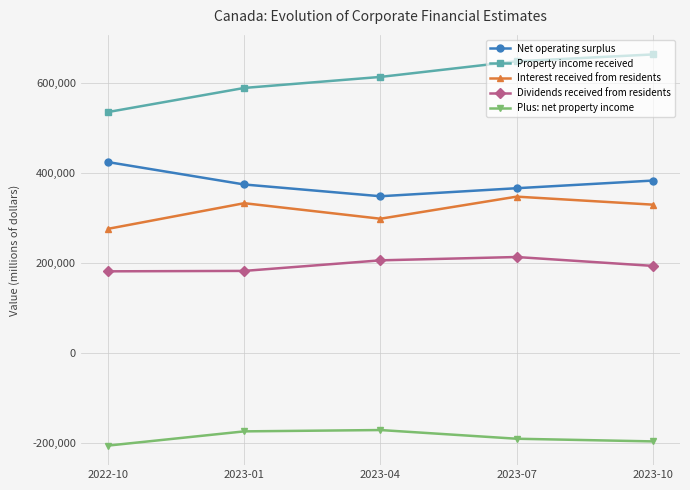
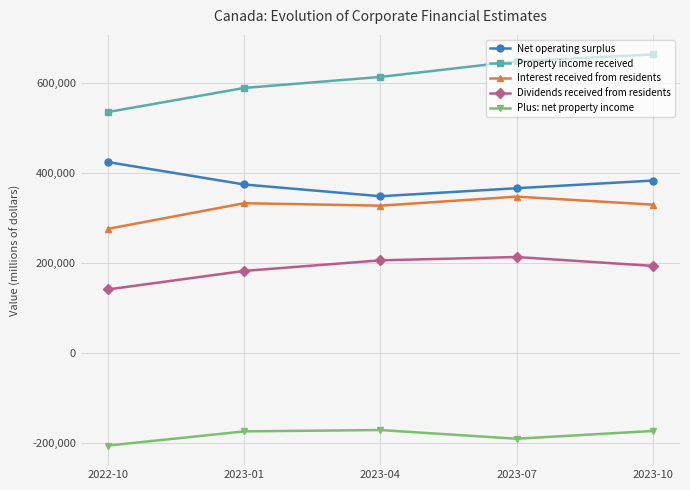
  {
    "Interest received from residents": {
      "2022-10": "280,000",
      "2023-01": "330,000",
-     "2023-04": "300,000",
+     "2023-04": "330,000",
      "2023-07": "350,000",
      "2023-10": "330,000"
    },
    "Dividends received from residents": {
-     "2022-10": "180,000",
+     "2022-10": "140,000",
      "2023-01": "180,000",
      "2023-04": "210,000",
      "2023-07": "210,000",
      "2023-10": "190,000"
    },
    "Plus: net property income": {
      "2022-10": "-210,000",
      "2023-01": "-170,000",
      "2023-04": "-170,000",
      "2023-07": "-190,000",
-     "2023-10": "-200,000"
+     "2023-10": "-170,000"
    }
  }
